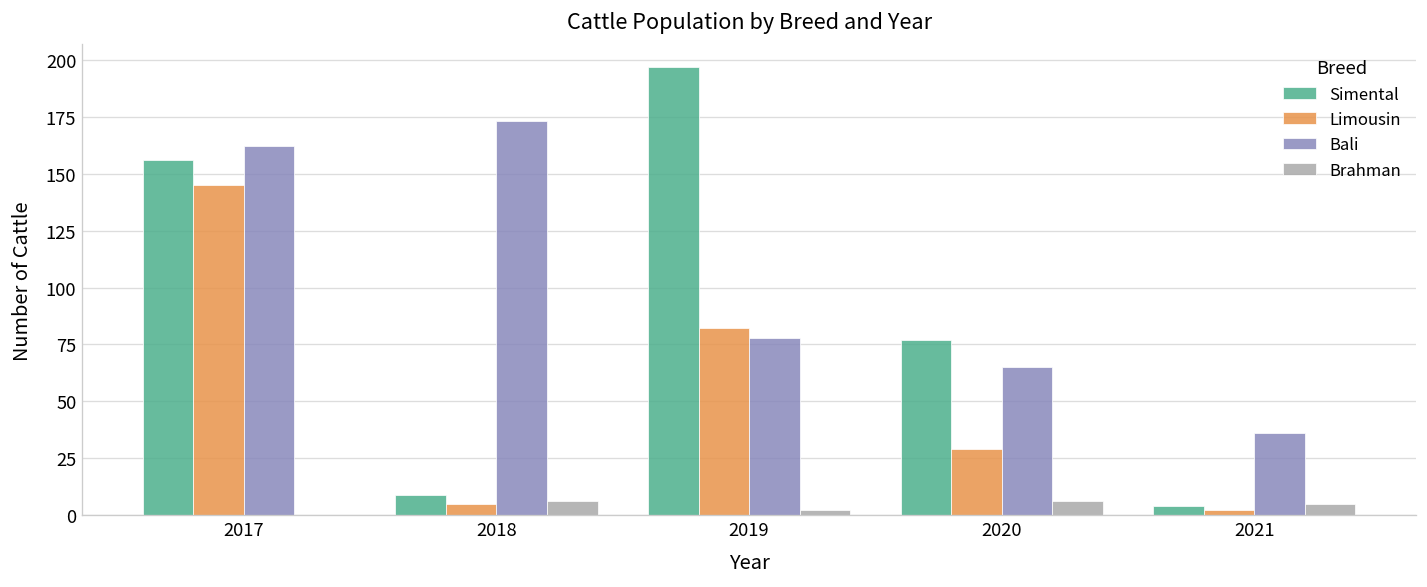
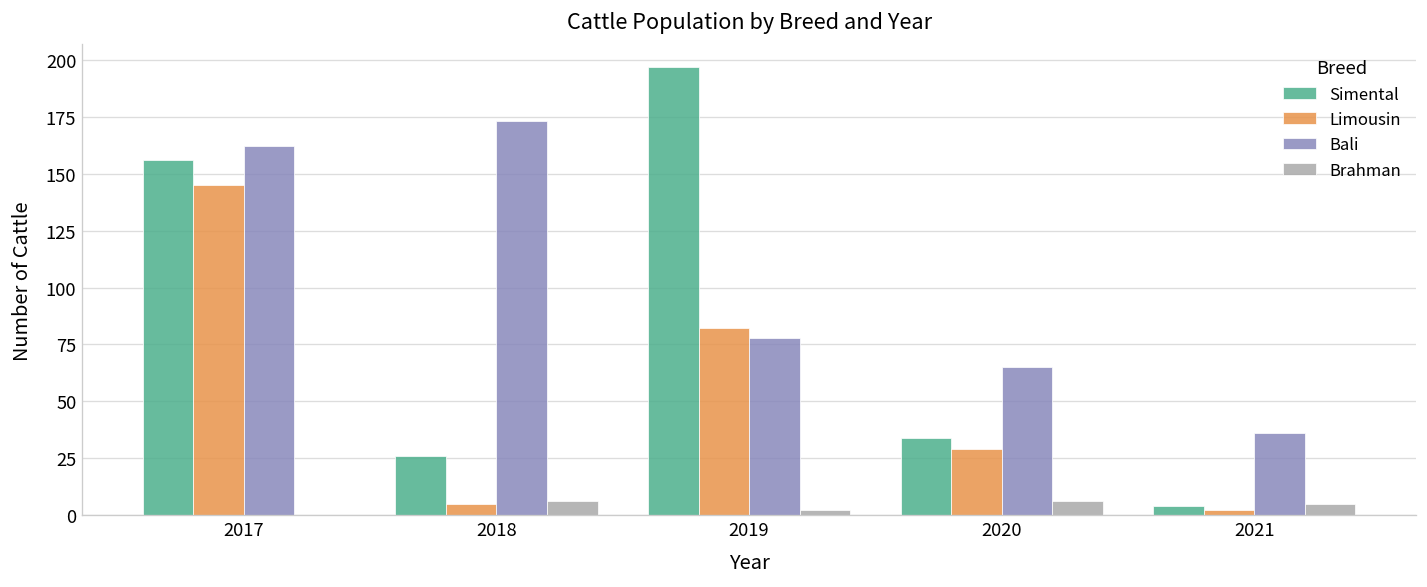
  {
    "Simental": {
      "2017": 156,
-     "2018": 9,
+     "2018": 26,
      "2019": 197,
-     "2020": 77,
+     "2020": 34,
      "2021": 4
    },
    "Limousin": {
      "2017": 145,
      "2018": 5,
      "2019": 82,
      "2020": 29,
      "2021": 2
    }
  }
